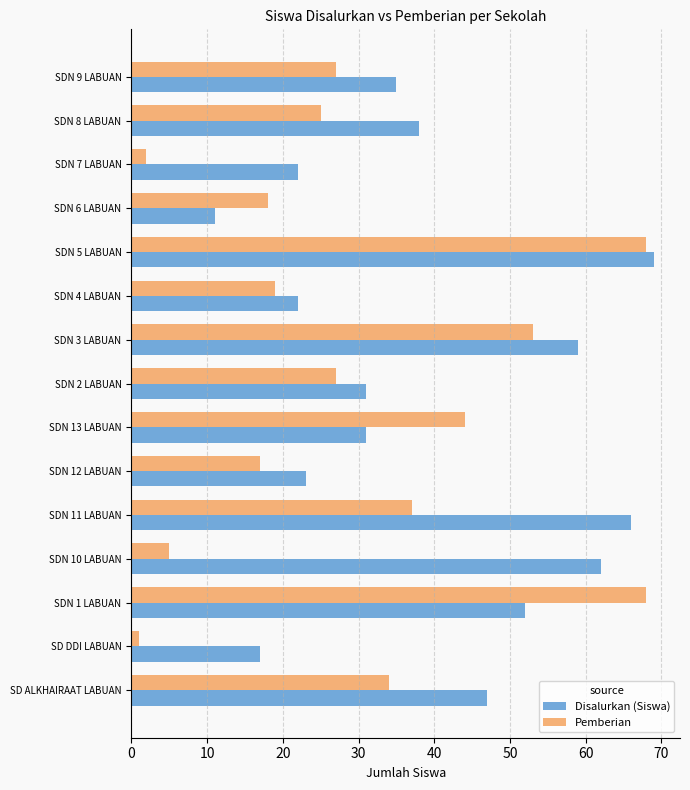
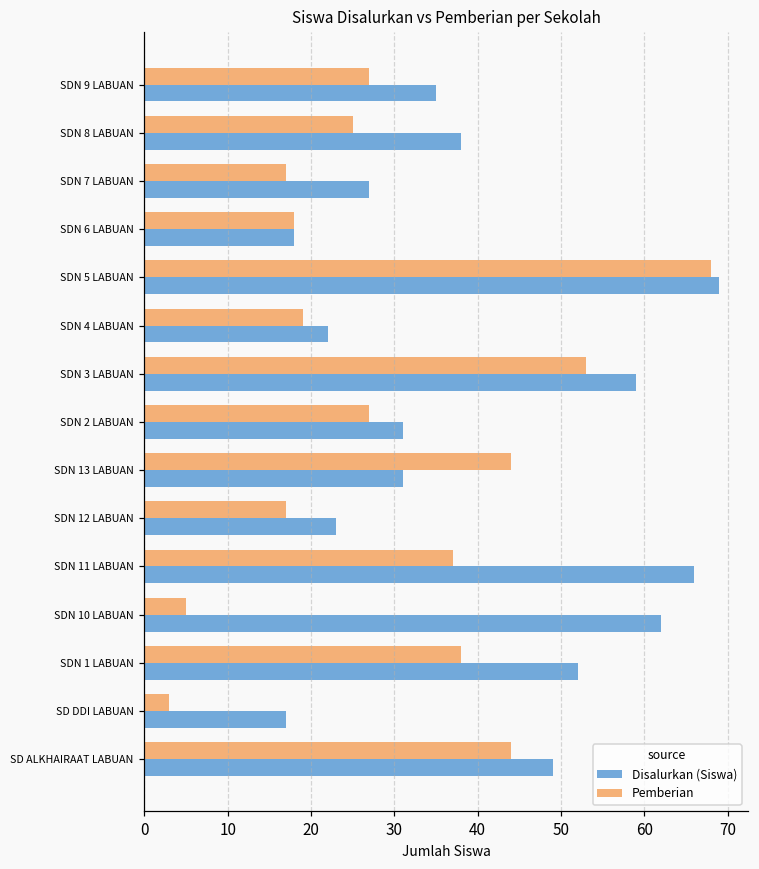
  {
    "Disalurkan (Siswa)": {
      "SDN 9 LABUAN": 35,
      "SDN 8 LABUAN": 38,
-     "SDN 7 LABUAN": 22,
-     "SDN 6 LABUAN": 11,
+     "SDN 7 LABUAN": 27,
+     "SDN 6 LABUAN": 18,
      "SDN 5 LABUAN": 69,
      "SDN 4 LABUAN": 22,
      "SDN 3 LABUAN": 59,
      "SDN 2 LABUAN": 31,
      "SDN 13 LABUAN": 31,
      "SDN 12 LABUAN": 23,
      "SDN 11 LABUAN": 66,
      "SDN 10 LABUAN": 62,
      "SDN 1 LABUAN": 52,
      "SD DDI LABUAN": 17,
-     "SD ALKHAIRAAT LABUAN": 47
+     "SD ALKHAIRAAT LABUAN": 49
    },
    "Pemberian": {
      "SDN 9 LABUAN": 27,
      "SDN 8 LABUAN": 25,
-     "SDN 7 LABUAN": 2,
+     "SDN 7 LABUAN": 17,
      "SDN 6 LABUAN": 18,
      "SDN 5 LABUAN": 68,
      "SDN 4 LABUAN": 19,
      "SDN 3 LABUAN": 53,
      "SDN 2 LABUAN": 27,
      "SDN 13 LABUAN": 44,
      "SDN 12 LABUAN": 17,
      "SDN 11 LABUAN": 37,
      "SDN 10 LABUAN": 5,
-     "SDN 1 LABUAN": 68,
-     "SD DDI LABUAN": 1,
-     "SD ALKHAIRAAT LABUAN": 34
+     "SDN 1 LABUAN": 38,
+     "SD DDI LABUAN": 3,
+     "SD ALKHAIRAAT LABUAN": 44
    }
  }
